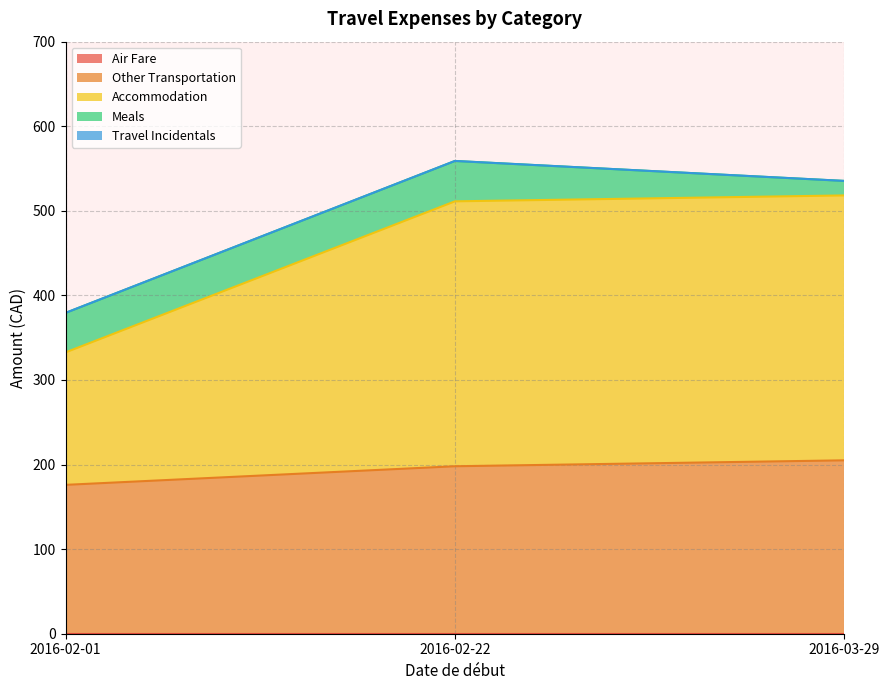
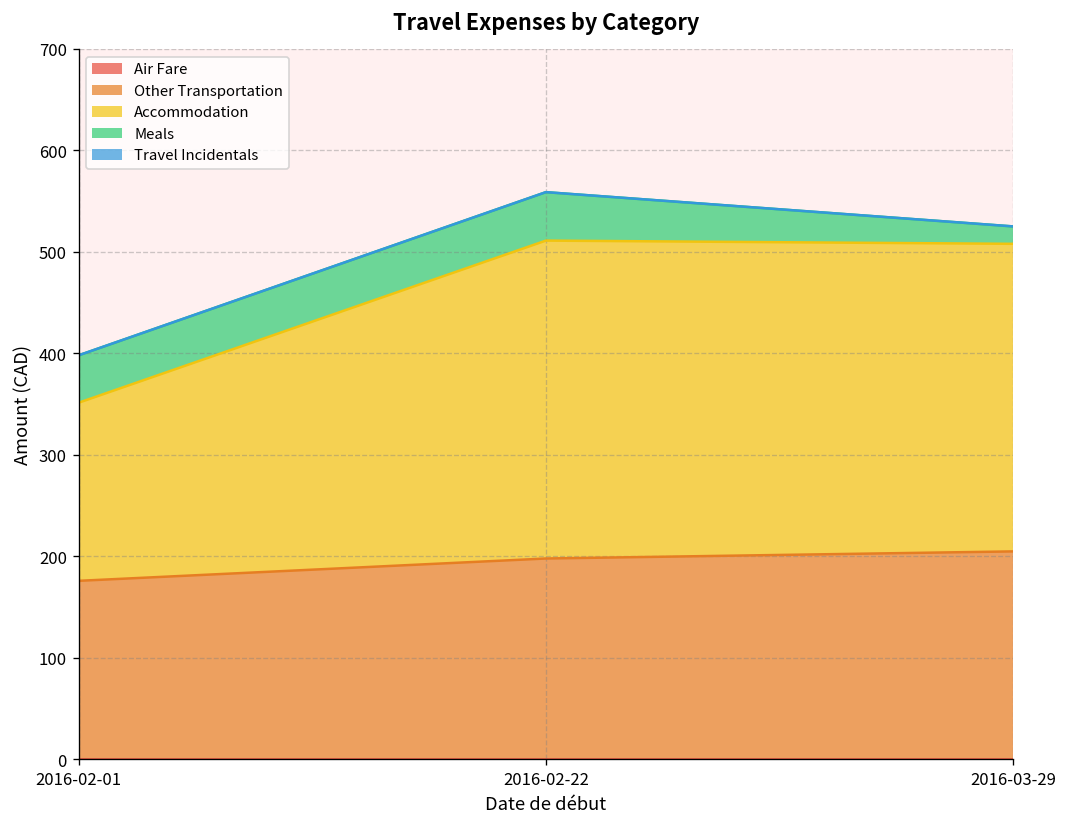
  {
    "Accommodation": {
-     "2016-02-01": 160,
+     "2016-02-01": 180,
      "2016-02-22": 310,
-     "2016-03-29": 310
+     "2016-03-29": 300
    }
  }
